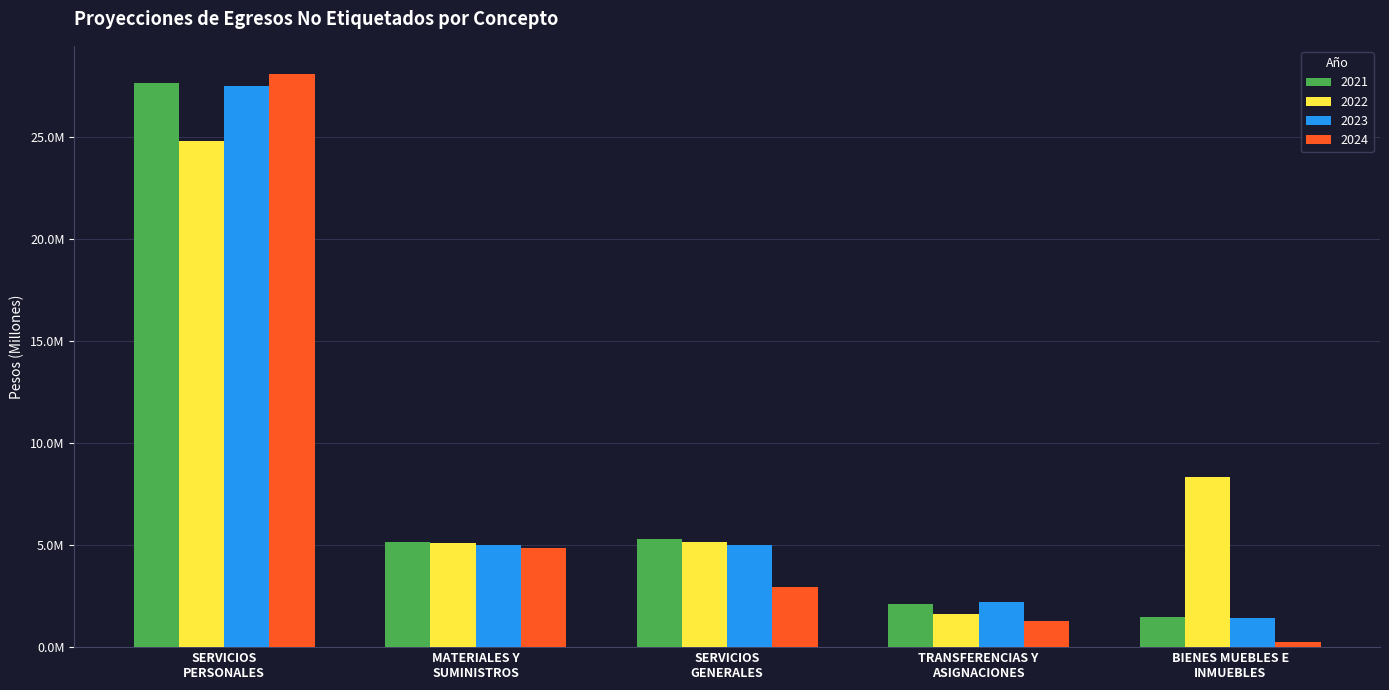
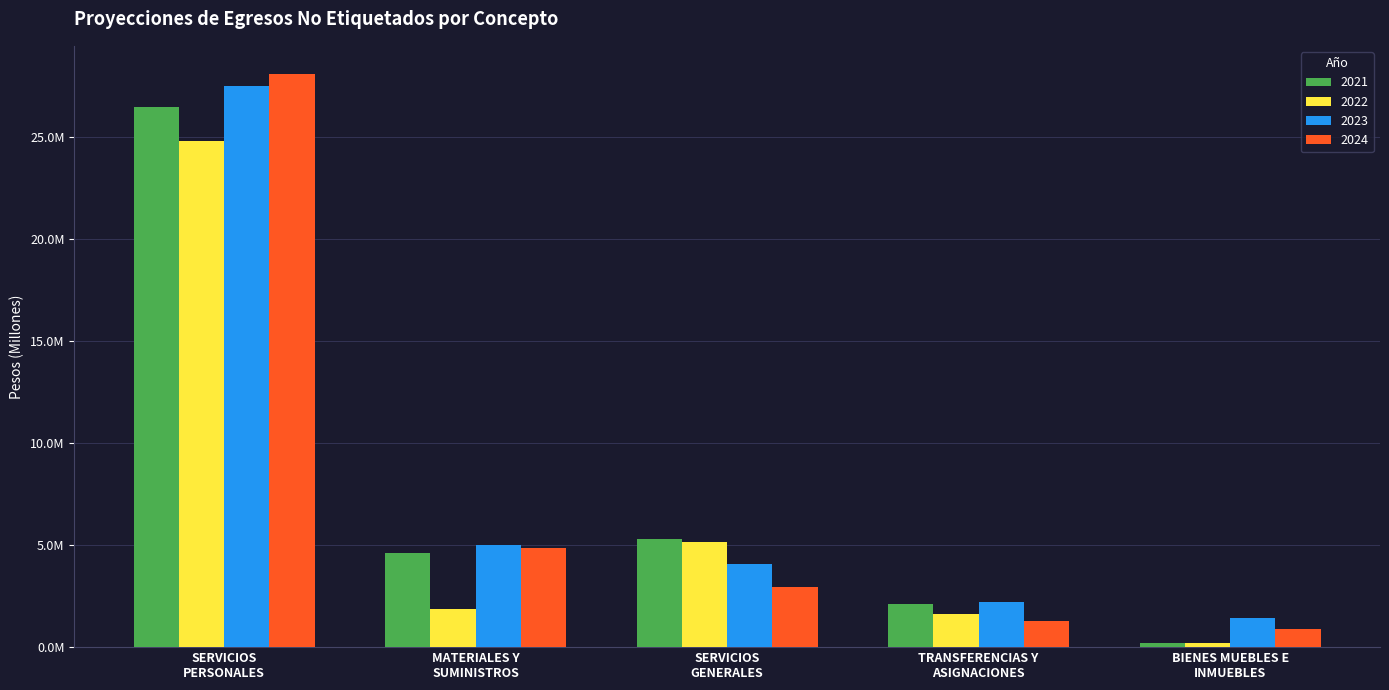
  {
    "2021": {
-     "SERVICIOS PERSONALES": 27700000,
-     "MATERIALES Y SUMINISTROS": 5200000,
+     "SERVICIOS PERSONALES": 26400000,
+     "MATERIALES Y SUMINISTROS": 4600000,
      "SERVICIOS GENERALES": 5300000,
      "TRANSFERENCIAS Y ASIGNACIONES": 2100000,
-     "BIENES MUEBLES E INMUEBLES": 1500000
+     "BIENES MUEBLES E INMUEBLES": 200000
    },
    "2022": {
      "SERVICIOS PERSONALES": 24800000,
-     "MATERIALES Y SUMINISTROS": 5100000,
+     "MATERIALES Y SUMINISTROS": 1900000,
      "SERVICIOS GENERALES": 5100000,
      "TRANSFERENCIAS Y ASIGNACIONES": 1600000,
-     "BIENES MUEBLES E INMUEBLES": 8300000
+     "BIENES MUEBLES E INMUEBLES": 200000
    },
    "2023": {
      "SERVICIOS PERSONALES": 27500000,
      "MATERIALES Y SUMINISTROS": 5000000,
-     "SERVICIOS GENERALES": 5000000,
+     "SERVICIOS GENERALES": 4100000,
      "TRANSFERENCIAS Y ASIGNACIONES": 2200000,
      "BIENES MUEBLES E INMUEBLES": 1500000
    },
    "2024": {
      "SERVICIOS PERSONALES": 28100000,
      "MATERIALES Y SUMINISTROS": 4900000,
      "SERVICIOS GENERALES": 3000000,
      "TRANSFERENCIAS Y ASIGNACIONES": 1300000,
-     "BIENES MUEBLES E INMUEBLES": 200000
+     "BIENES MUEBLES E INMUEBLES": 900000
    }
  }
